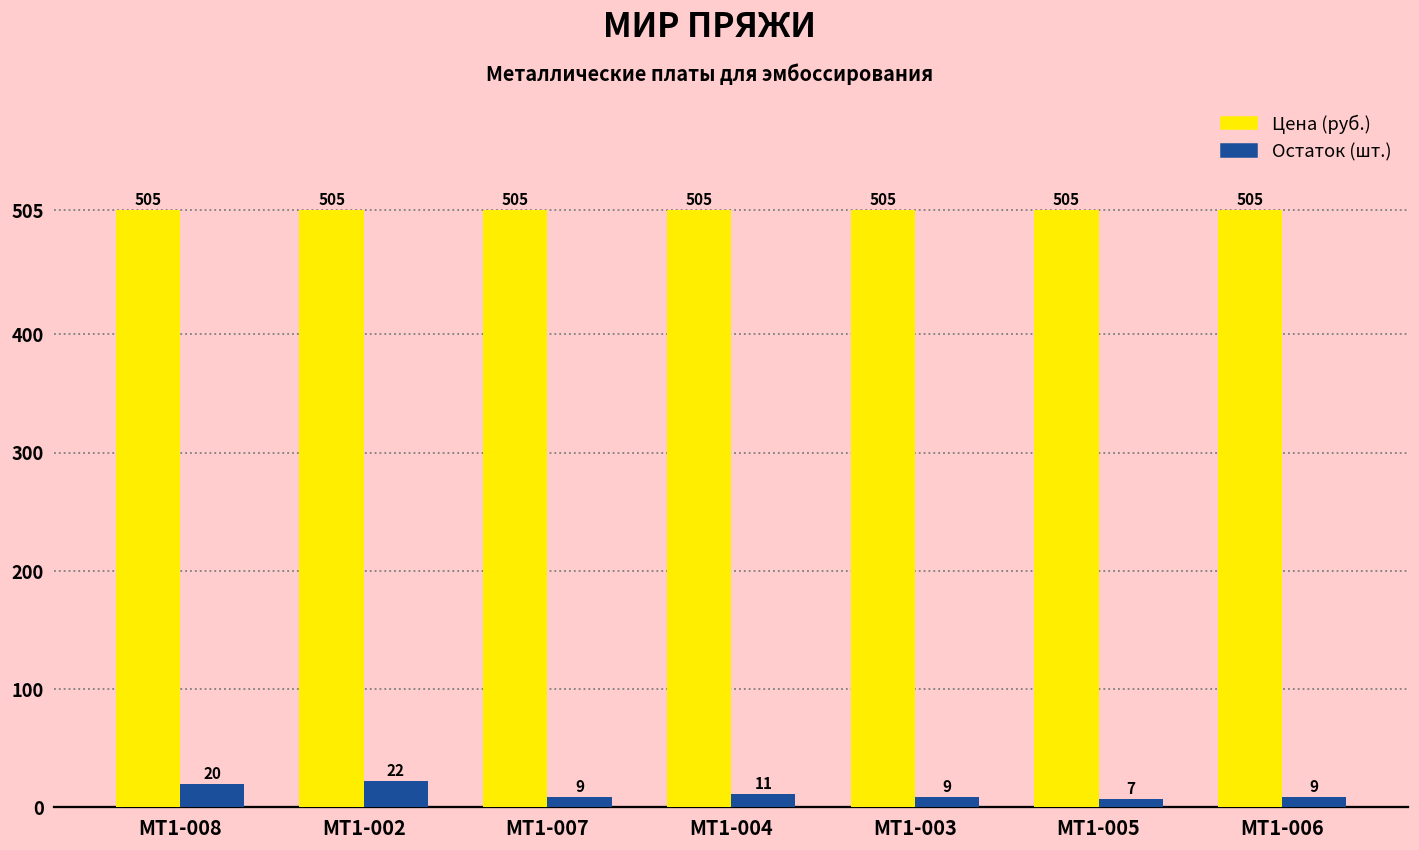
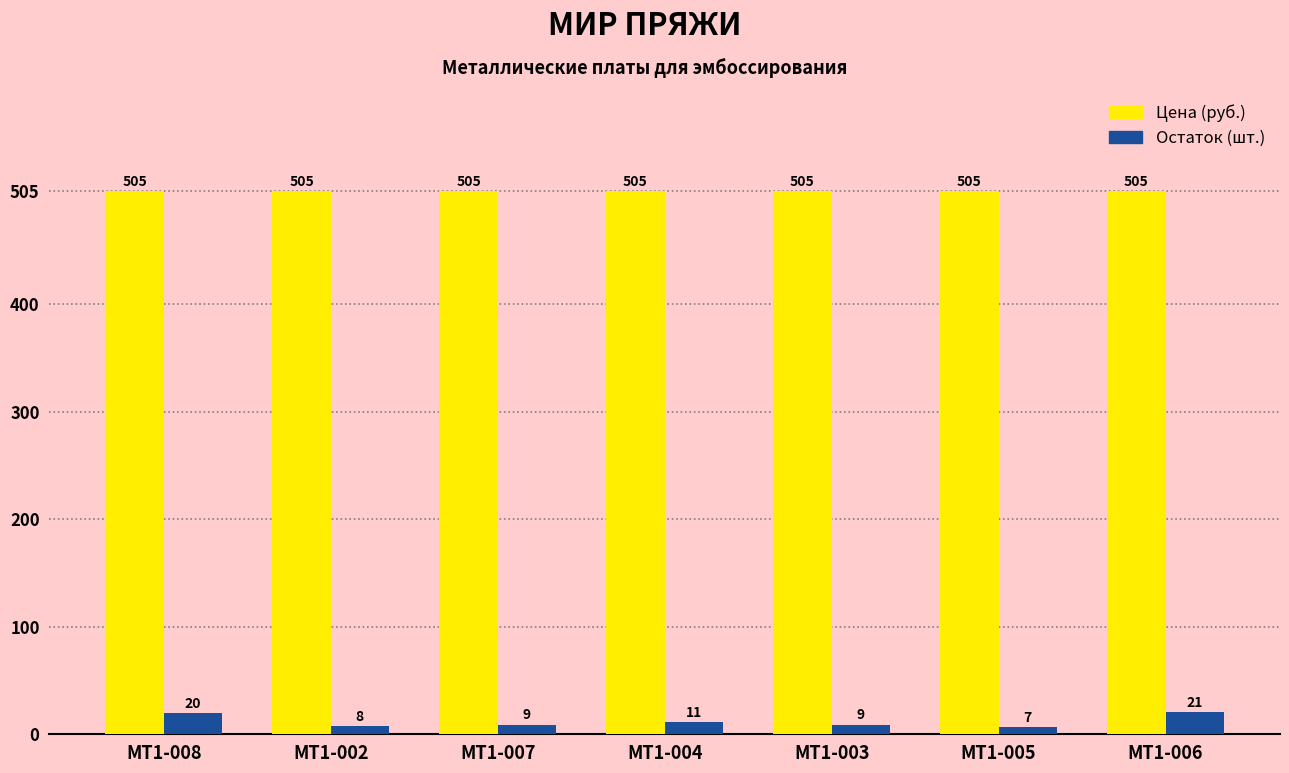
  {
    "Цена (руб.)": {
      "MT1-008": 505,
      "MT1-002": 505,
      "MT1-007": 505,
      "MT1-004": 505,
      "MT1-003": 505,
      "MT1-005": 505,
      "MT1-006": 505
    },
    "Остаток (шт.)": {
      "MT1-008": 20,
-     "MT1-002": 22,
+     "MT1-002": 8,
      "MT1-007": 9,
      "MT1-004": 11,
      "MT1-003": 9,
      "MT1-005": 7,
-     "MT1-006": 9
+     "MT1-006": 21
    }
  }
